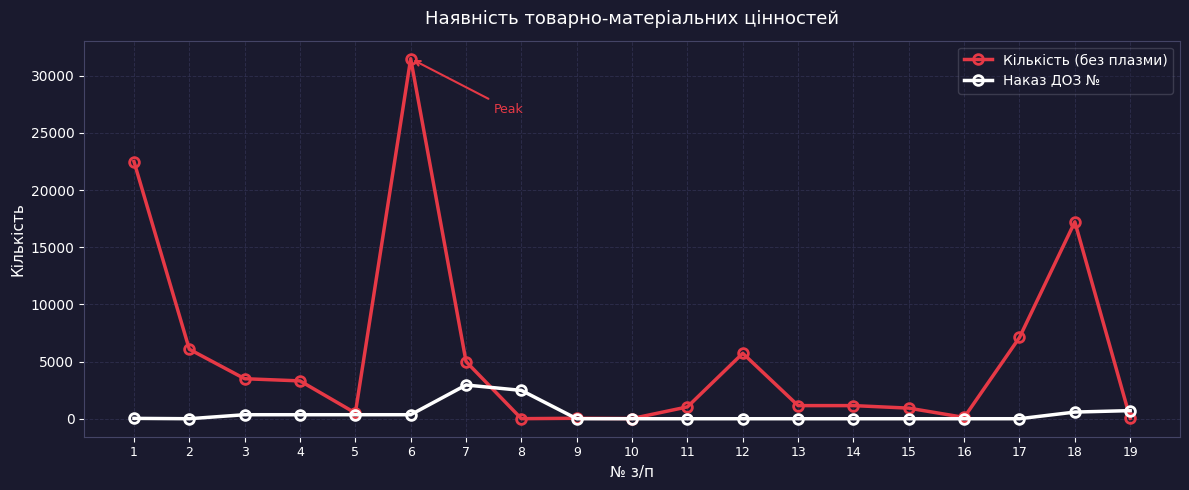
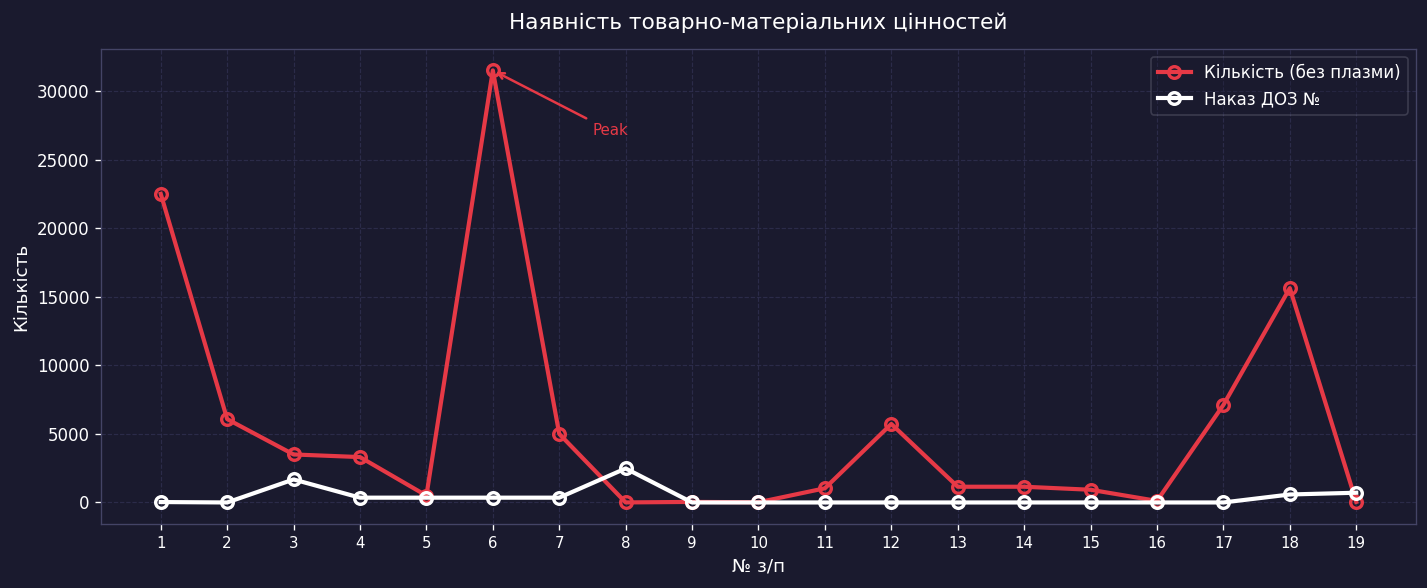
  {
    "Кількість (без плазми)": {
      "1": 22500,
      "2": 6100,
      "3": 3500,
      "4": 3300,
      "6": 31500,
      "7": 5000,
      "8": 0,
      "11": 1000,
      "12": 5700,
      "13": 1100,
      "14": 1100,
      "15": 900,
      "17": 7100,
-     "18": 17200,
+     "18": 15600,
      "19": 0
    },
    "Наказ ДОЗ №": {
      "1": 0,
      "2": 0,
-     "3": 400,
+     "3": 1700,
      "4": 400,
      "6": 400,
-     "7": 3000,
+     "7": 400,
      "8": 2500,
      "11": 0,
      "12": 0,
      "13": 0,
      "14": 0,
      "15": 0,
      "17": 0,
      "18": 600,
      "19": 700
    }
  }
